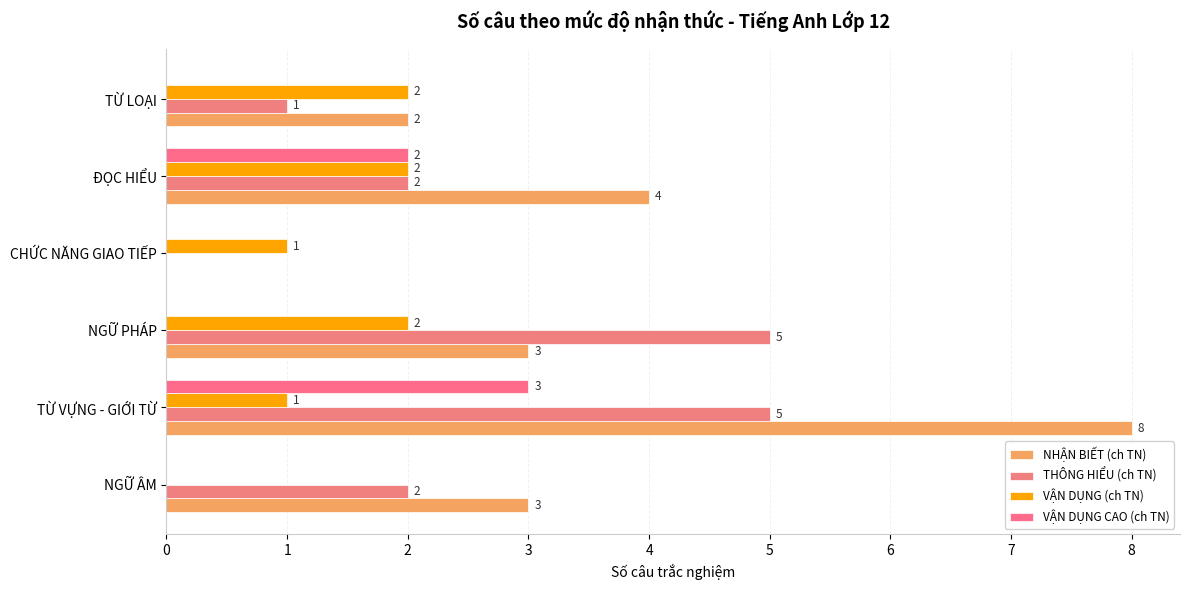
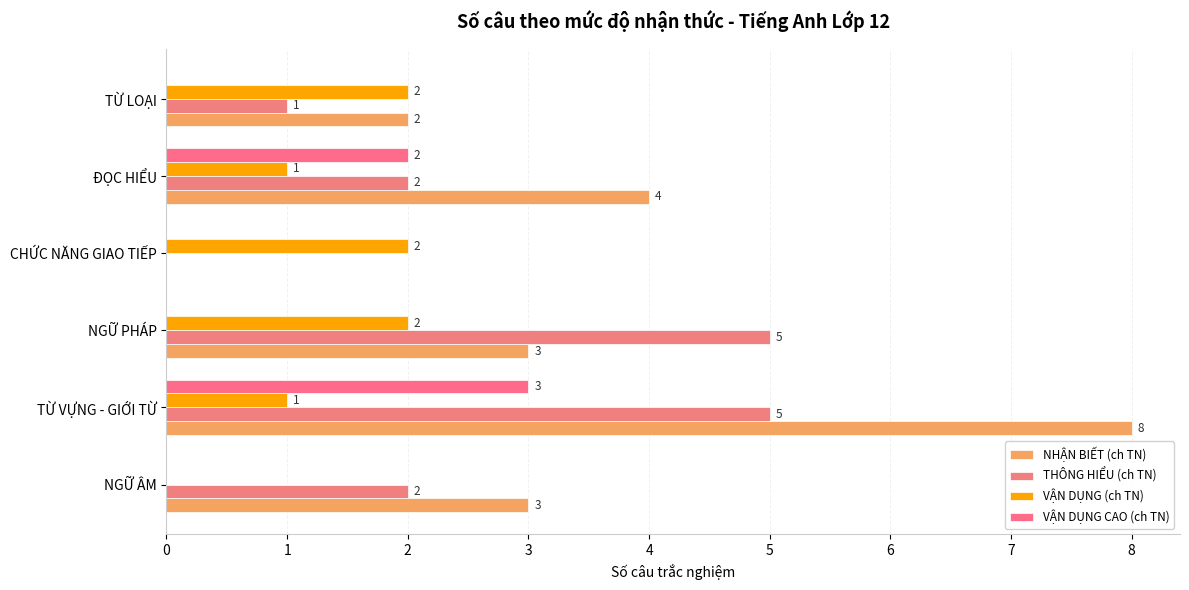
  {
    "VẬN DỤNG (ch TN)": {
      "TỪ LOẠI": 2,
-     "ĐỌC HIỂU": 2,
-     "CHỨC NĂNG GIAO TIẾP": 1,
+     "ĐỌC HIỂU": 1,
+     "CHỨC NĂNG GIAO TIẾP": 2,
      "NGỮ PHÁP": 2,
      "TỪ VỰNG - GIỚI TỪ": 1
    }
  }
